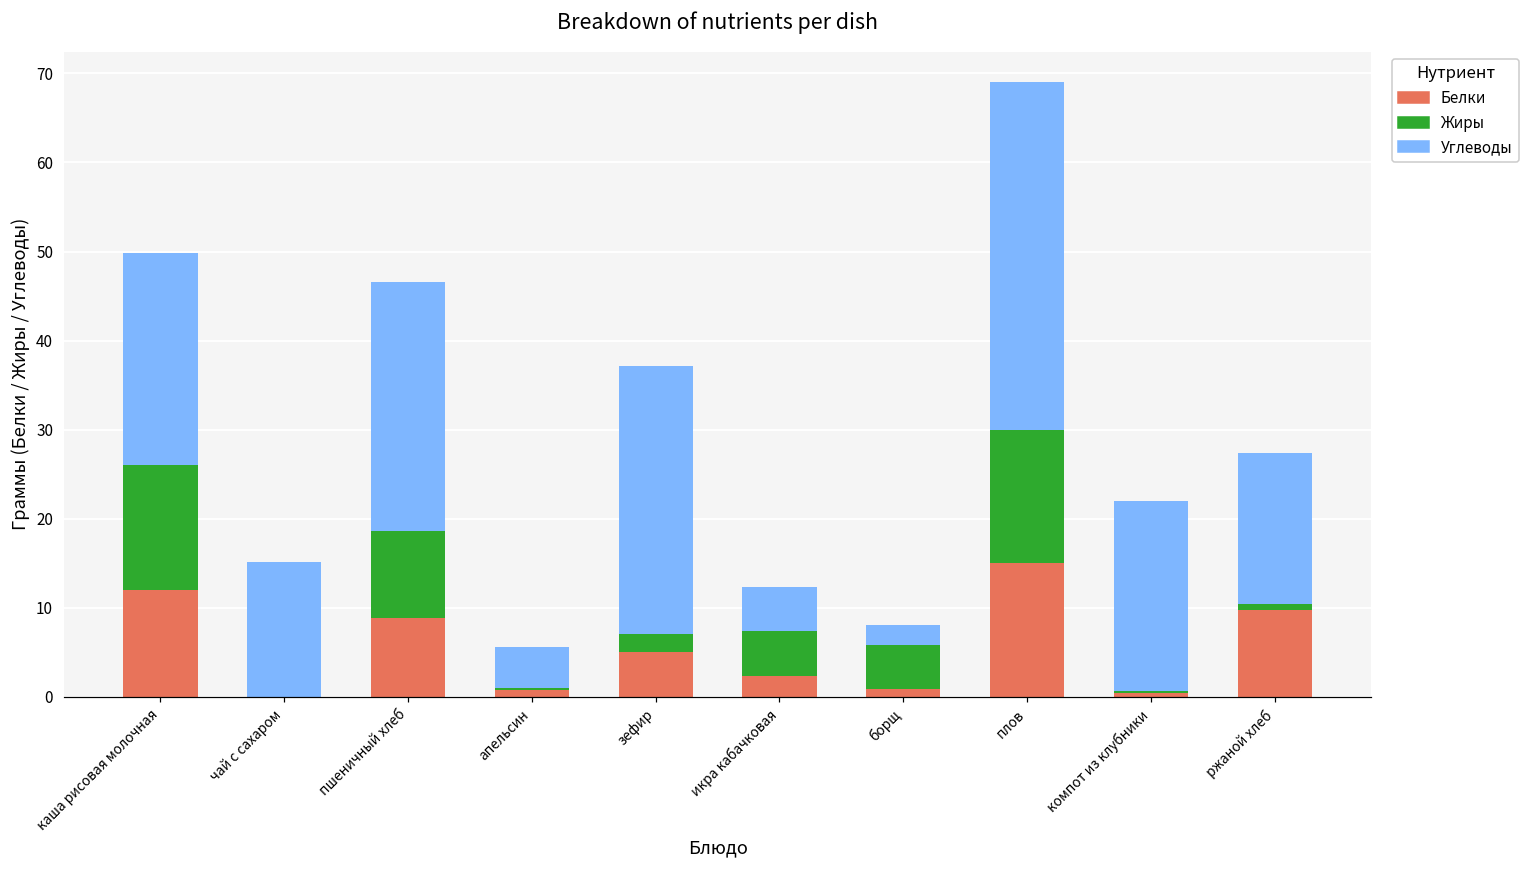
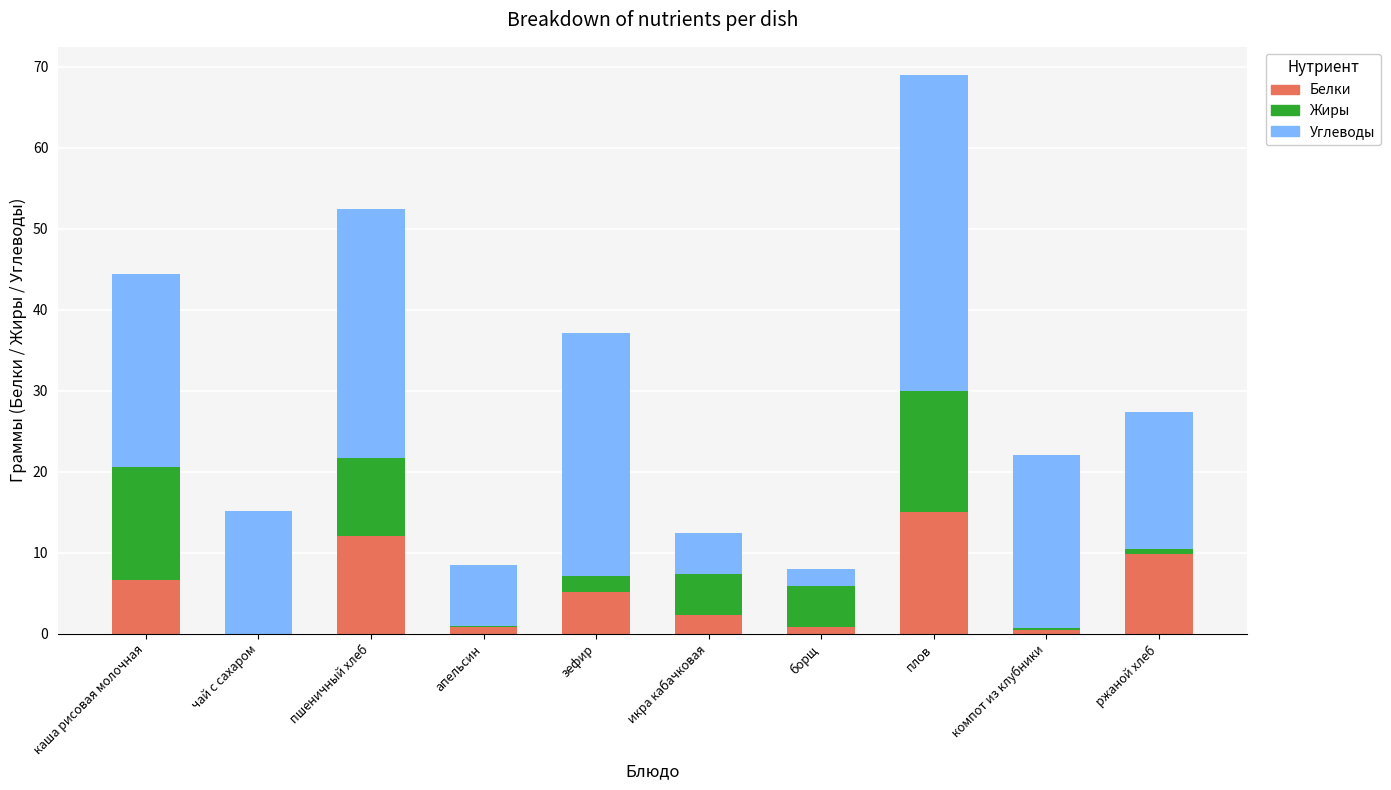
  {
    "Белки": {
-     "каша рисовая молочная": 12,
+     "каша рисовая молочная": 7,
      "чай с сахаром": 0,
-     "пшеничный хлеб": 9,
+     "пшеничный хлеб": 12,
      "апельсин": 1,
      "зефир": 5,
      "икра кабачковая": 2,
      "борщ": 1,
      "плов": 15,
      "компот из клубники": 1,
      "ржаной хлеб": 10
    },
    "Жиры": {
      "каша рисовая молочная": 14,
      "чай с сахаром": 0,
      "пшеничный хлеб": 10,
      "зефир": 2,
      "икра кабачковая": 5,
      "борщ": 5,
      "плов": 15,
      "ржаной хлеб": 1
    },
    "Углеводы": {
      "каша рисовая молочная": 24,
      "чай с сахаром": 15,
-     "пшеничный хлеб": 28,
-     "апельсин": 5,
+     "пшеничный хлеб": 31,
+     "апельсин": 8,
      "зефир": 30,
      "икра кабачковая": 5,
      "борщ": 2,
      "плов": 39,
      "компот из клубники": 21,
      "ржаной хлеб": 17
    }
  }
